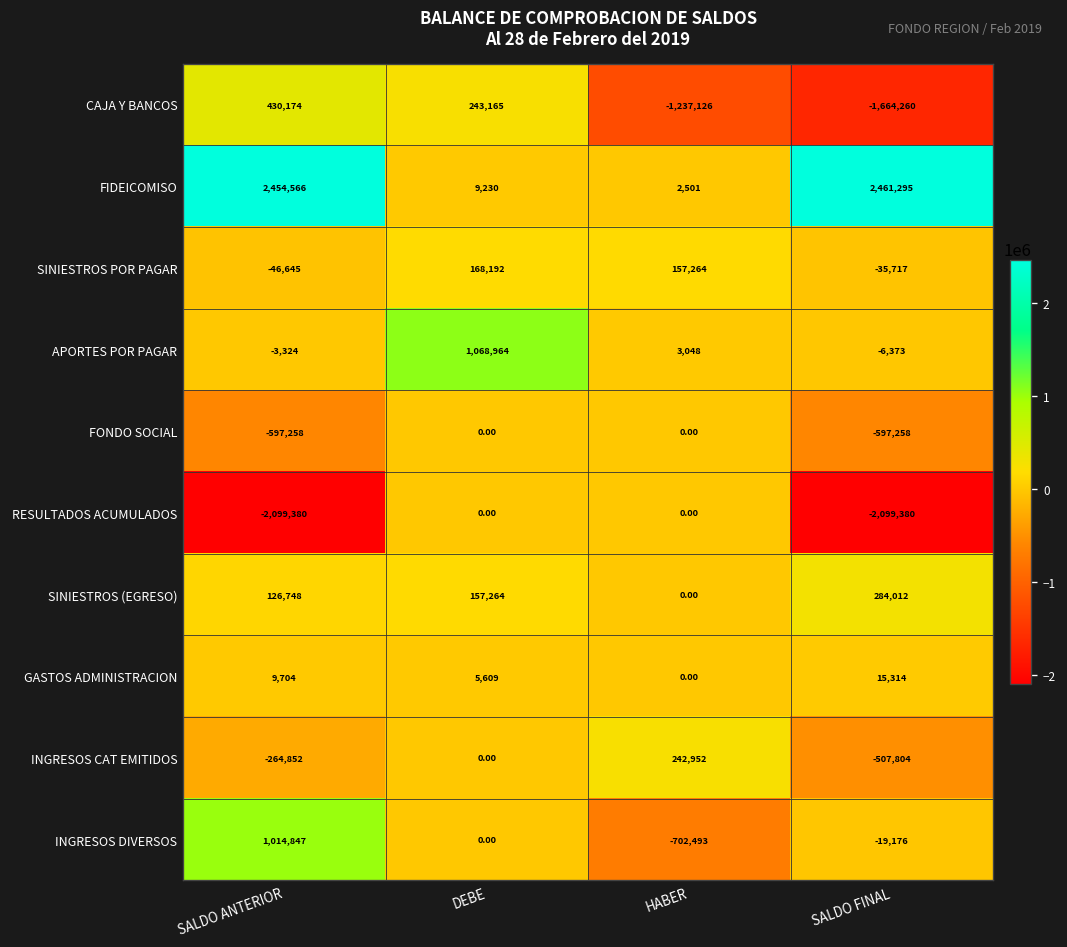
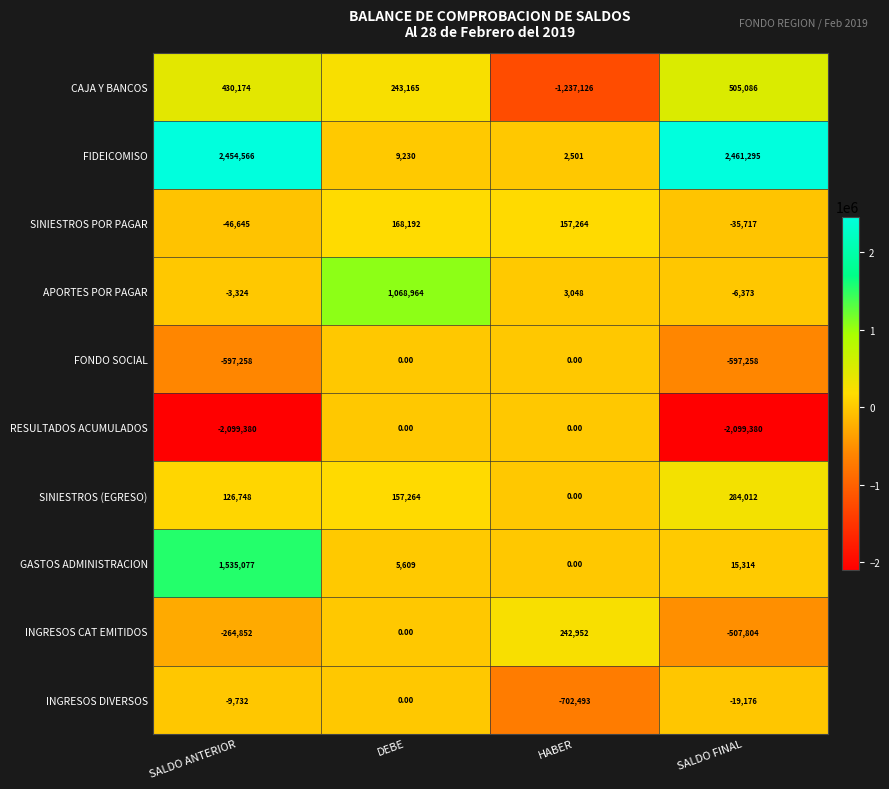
  {
    "CAJA Y BANCOS": {
      "SALDO ANTERIOR": "430,174",
      "DEBE": "243,165",
      "HABER": "-1,237,126",
-     "SALDO FINAL": "-1,664,260"
+     "SALDO FINAL": "505,086"
    },
    "FIDEICOMISO": {
      "SALDO ANTERIOR": "2,454,566",
      "DEBE": "9,230",
      "HABER": "2,501",
      "SALDO FINAL": "2,461,295"
    },
    "SINIESTROS POR PAGAR": {
      "SALDO ANTERIOR": "-46,645",
      "DEBE": "168,192",
      "HABER": "157,264",
      "SALDO FINAL": "-35,717"
    },
    "APORTES POR PAGAR": {
      "SALDO ANTERIOR": "-3,324",
      "DEBE": "1,068,964",
      "HABER": "3,048",
      "SALDO FINAL": "-6,373"
    },
    "FONDO SOCIAL": {
      "SALDO ANTERIOR": "-597,258",
      "DEBE": "0.00",
      "HABER": "0.00",
      "SALDO FINAL": "-597,258"
    },
    "RESULTADOS ACUMULADOS": {
      "SALDO ANTERIOR": "-2,099,380",
      "DEBE": "0.00",
      "HABER": "0.00",
      "SALDO FINAL": "-2,099,380"
    },
    "SINIESTROS (EGRESO)": {
      "SALDO ANTERIOR": "126,748",
      "DEBE": "157,264",
      "HABER": "0.00",
      "SALDO FINAL": "284,012"
    },
    "GASTOS ADMINISTRACION": {
-     "SALDO ANTERIOR": "9,704",
+     "SALDO ANTERIOR": "1,535,077",
      "DEBE": "5,609",
      "HABER": "0.00",
      "SALDO FINAL": "15,314"
    },
    "INGRESOS CAT EMITIDOS": {
      "SALDO ANTERIOR": "-264,852",
      "DEBE": "0.00",
      "HABER": "242,952",
      "SALDO FINAL": "-507,804"
    },
    "INGRESOS DIVERSOS": {
-     "SALDO ANTERIOR": "1,014,847",
+     "SALDO ANTERIOR": "-9,732",
      "DEBE": "0.00",
      "HABER": "-702,493",
      "SALDO FINAL": "-19,176"
    }
  }
